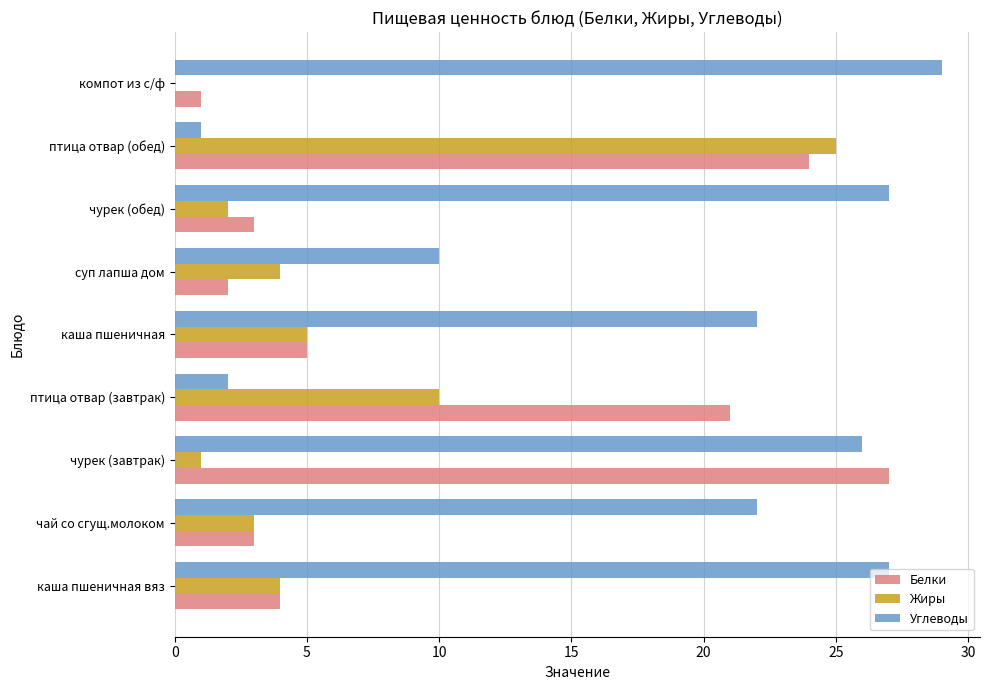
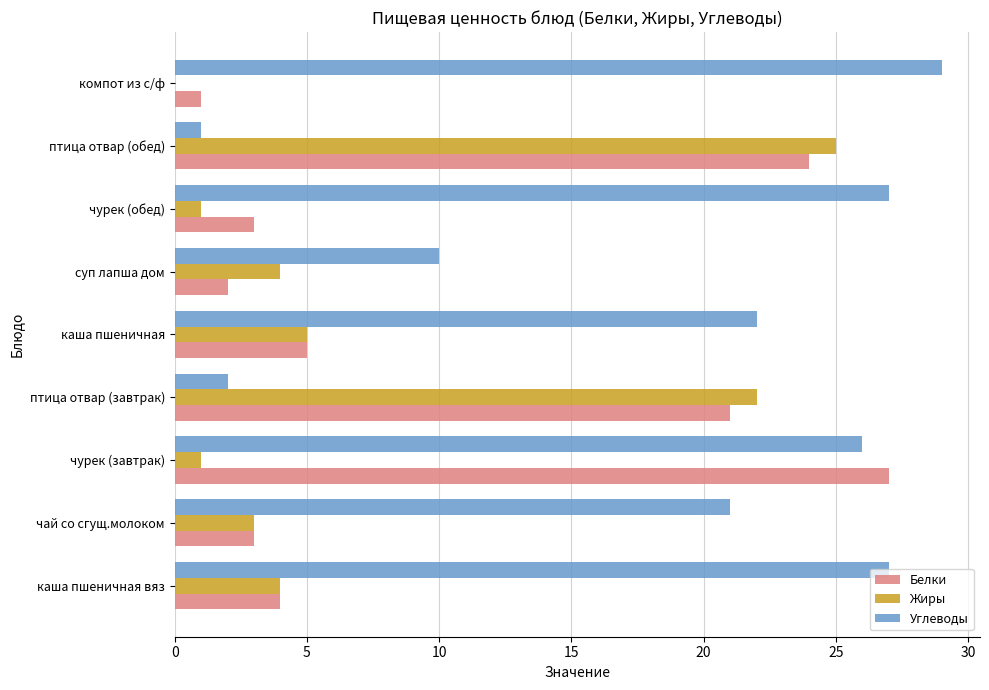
  {
    "Белки": {
      "компот из с/ф": 1,
      "птица отвар (обед)": 24,
      "чурек (обед)": 3,
      "суп лапша дом": 2,
      "каша пшеничная": 5,
      "птица отвар (завтрак)": 21,
      "чурек (завтрак)": 27,
      "чай со сгущ.молоком": 3,
      "каша пшеничная вяз": 4
    },
    "Жиры": {
      "компот из с/ф": 0,
      "птица отвар (обед)": 25,
-     "чурек (обед)": 2,
+     "чурек (обед)": 1,
      "суп лапша дом": 4,
      "каша пшеничная": 5,
-     "птица отвар (завтрак)": 10,
+     "птица отвар (завтрак)": 22,
      "чурек (завтрак)": 1,
      "чай со сгущ.молоком": 3,
      "каша пшеничная вяз": 4
    },
    "Углеводы": {
      "компот из с/ф": 29,
      "птица отвар (обед)": 1,
      "чурек (обед)": 27,
      "суп лапша дом": 10,
      "каша пшеничная": 22,
      "птица отвар (завтрак)": 2,
      "чурек (завтрак)": 26,
-     "чай со сгущ.молоком": 22
+     "чай со сгущ.молоком": 21
    }
  }
